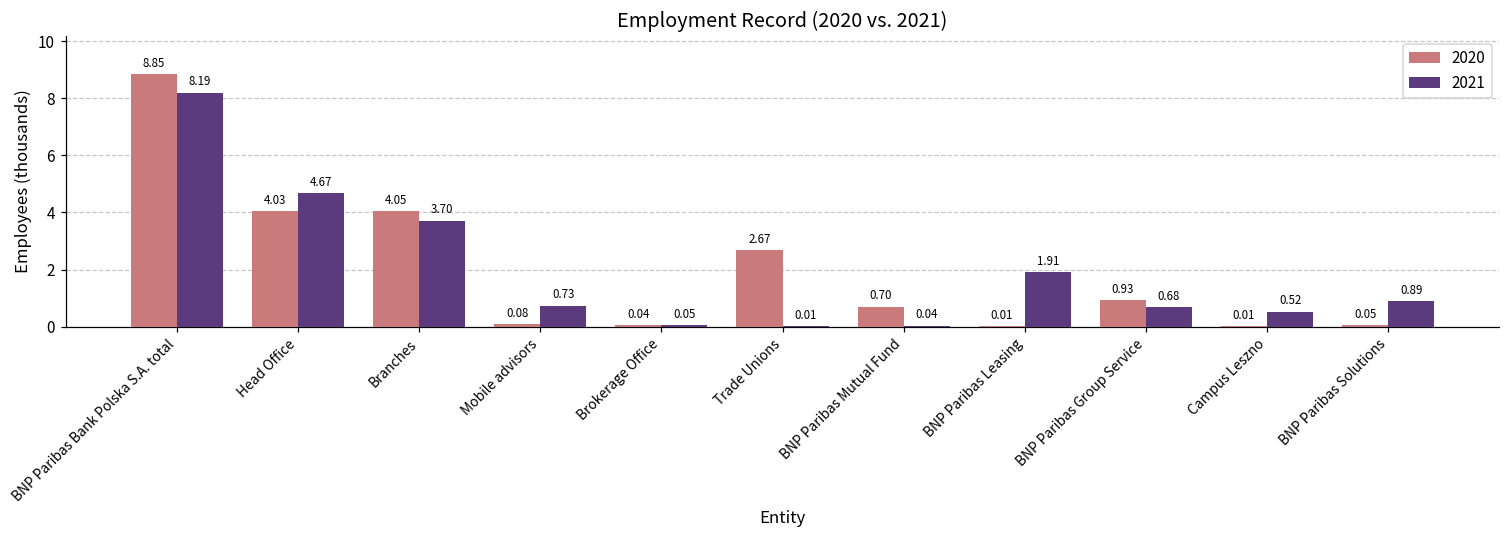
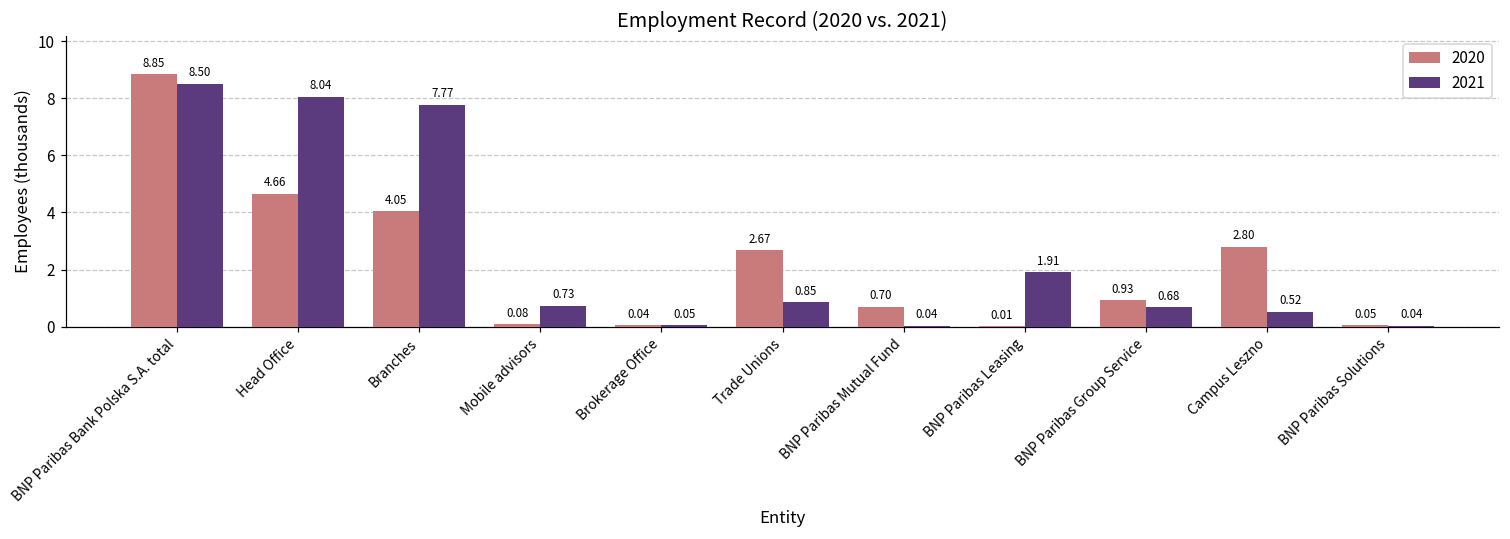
  {
    "2020": {
      "BNP Paribas Bank Polska S.A. total": 8.85,
-     "Head Office": 4.03,
+     "Head Office": 4.66,
      "Branches": 4.05,
      "Mobile advisors": 0.08,
      "Brokerage Office": 0.04,
      "Trade Unions": 2.67,
      "BNP Paribas Mutual Fund": 0.70,
      "BNP Paribas Leasing": 0.01,
      "BNP Paribas Group Service": 0.93,
-     "Campus Leszno": 0.01,
+     "Campus Leszno": 2.80,
      "BNP Paribas Solutions": 0.05
    },
    "2021": {
-     "BNP Paribas Bank Polska S.A. total": 8.19,
-     "Head Office": 4.67,
-     "Branches": 3.70,
+     "BNP Paribas Bank Polska S.A. total": 8.50,
+     "Head Office": 8.04,
+     "Branches": 7.77,
      "Mobile advisors": 0.73,
      "Brokerage Office": 0.05,
-     "Trade Unions": 0.01,
+     "Trade Unions": 0.85,
      "BNP Paribas Mutual Fund": 0.04,
      "BNP Paribas Leasing": 1.91,
      "BNP Paribas Group Service": 0.68,
      "Campus Leszno": 0.52,
-     "BNP Paribas Solutions": 0.89
+     "BNP Paribas Solutions": 0.04
    }
  }
